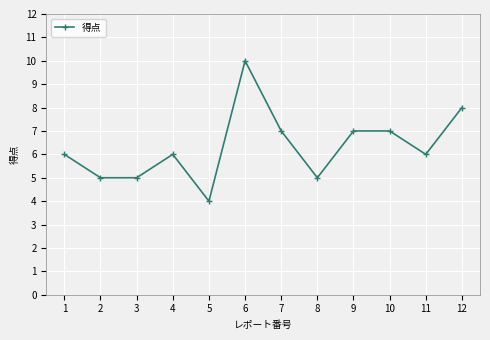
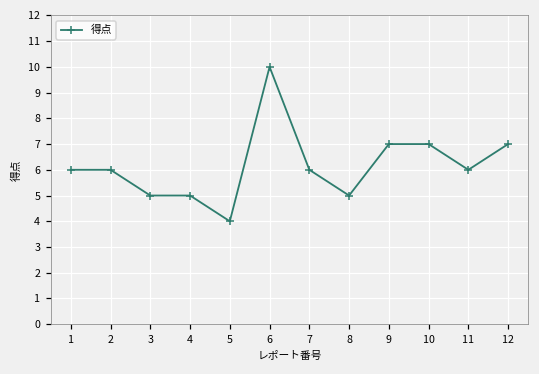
  {
    "1": 6,
-   "2": 5,
+   "2": 6,
    "3": 5,
-   "4": 6,
+   "4": 5,
    "5": 4,
    "6": 10,
-   "7": 7,
+   "7": 6,
    "8": 5,
    "9": 7,
    "10": 7,
    "11": 6,
-   "12": 8
+   "12": 7
  }
